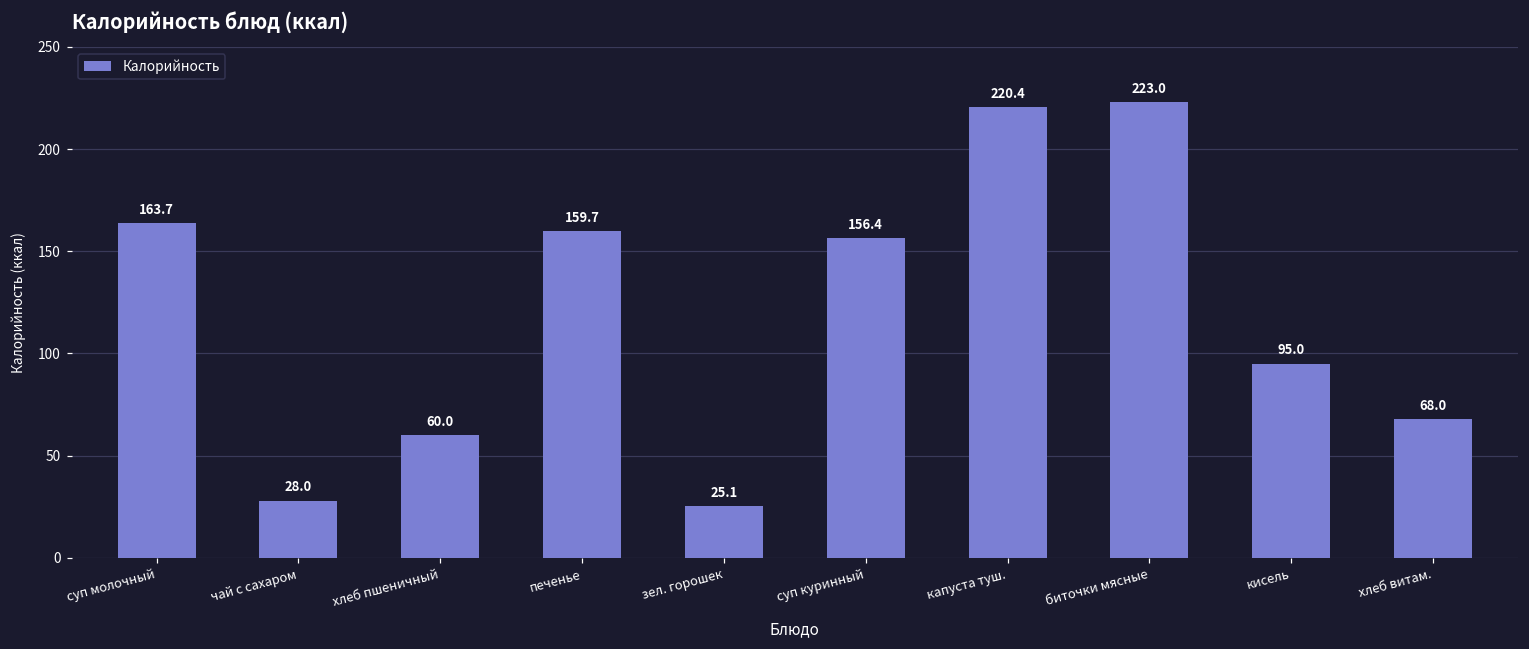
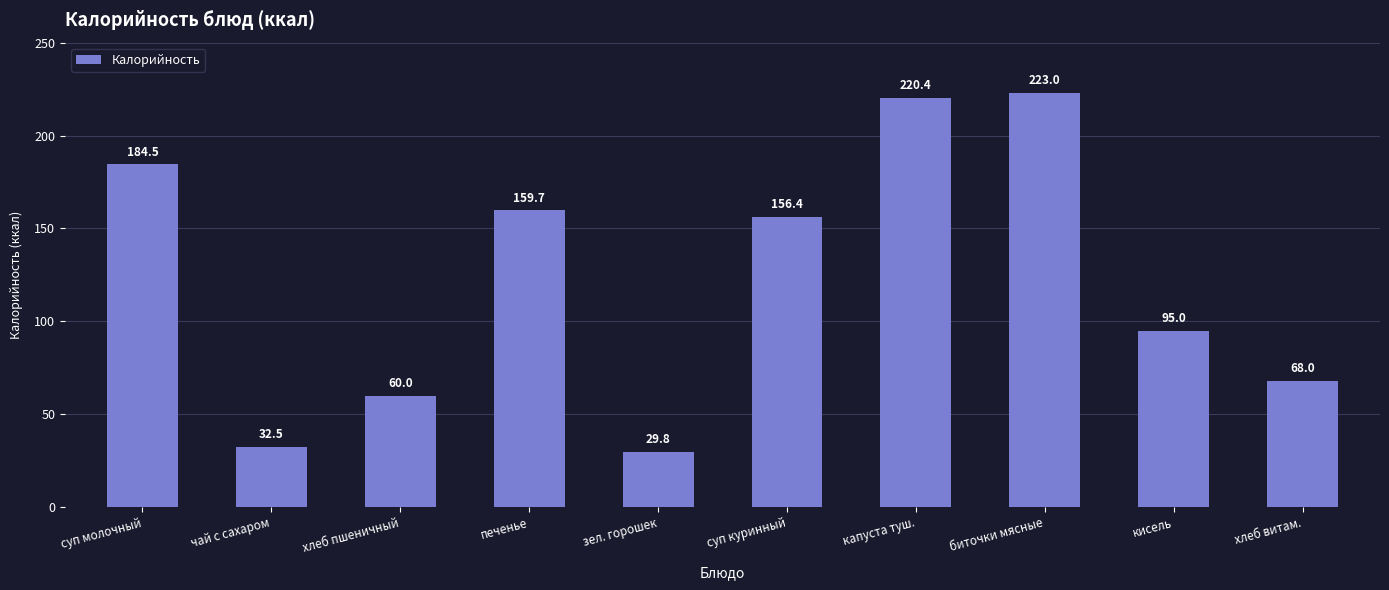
  {
-   "суп молочный": 163.7,
-   "чай с сахаром": 28.0,
+   "суп молочный": 184.5,
+   "чай с сахаром": 32.5,
    "хлеб пшеничный": 60.0,
    "печенье": 159.7,
-   "зел. горошек": 25.1,
+   "зел. горошек": 29.8,
    "суп куринный": 156.4,
    "капуста туш.": 220.4,
    "биточки мясные": 223.0,
    "кисель": 95.0,
    "хлеб витам.": 68.0
  }
